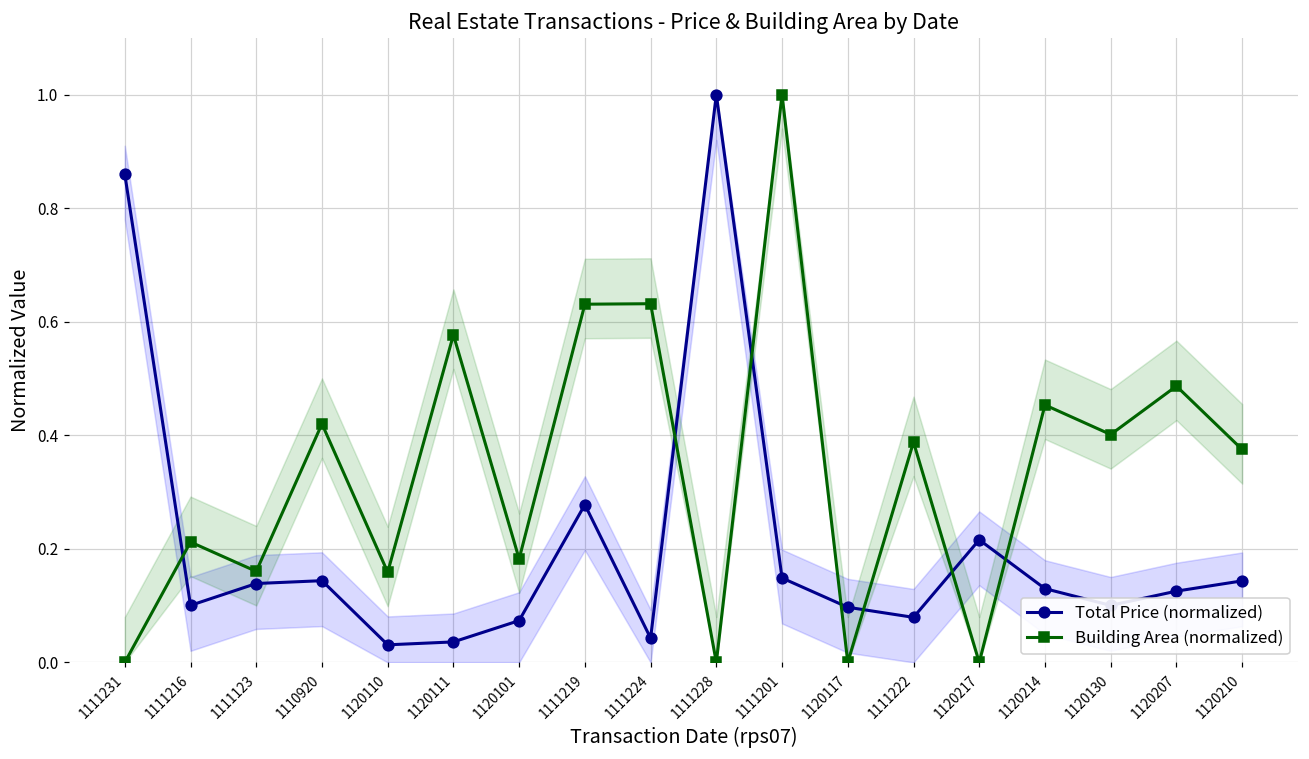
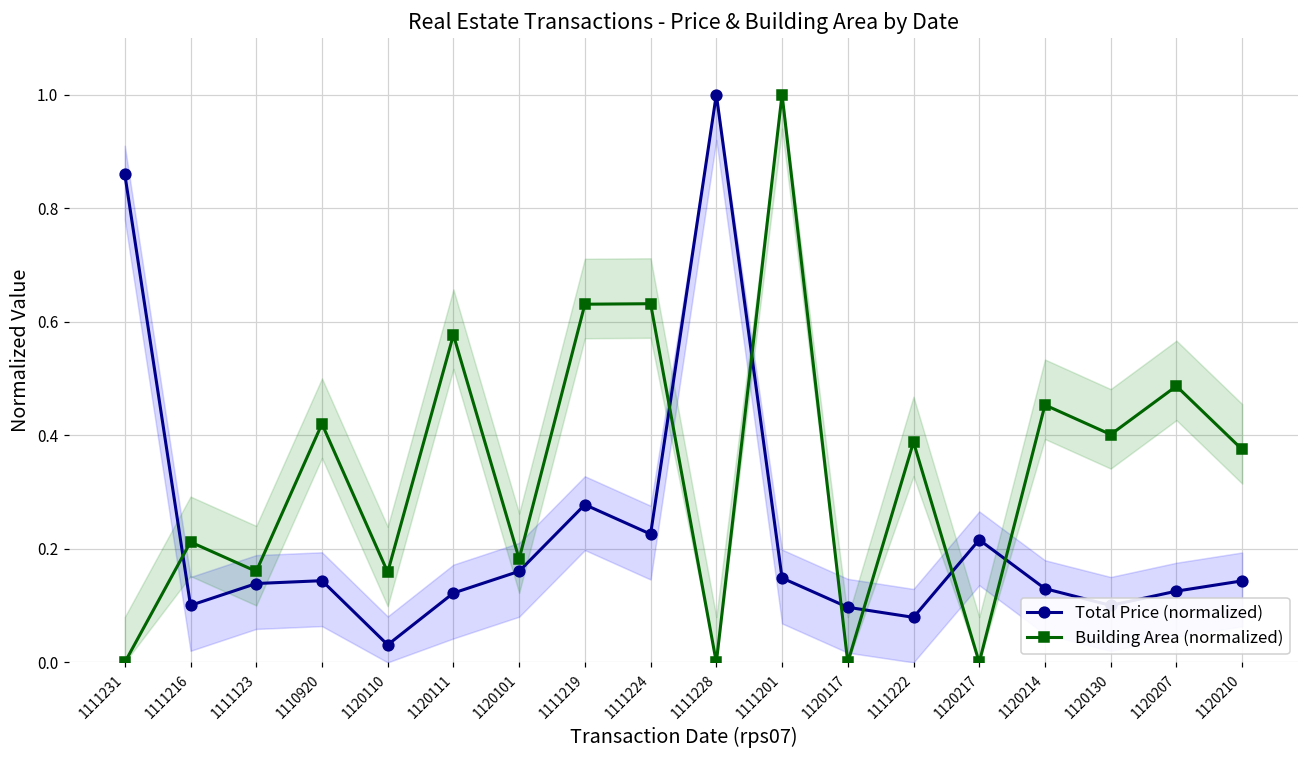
  {
    "Total Price (normalized)": {
      "1111231": 0.86,
      "1111216": 0.10,
      "1111123": 0.14,
      "1110920": 0.14,
      "1120110": 0.03,
-     "1120111": 0.04,
-     "1120101": 0.07,
+     "1120111": 0.12,
+     "1120101": 0.16,
      "1111219": 0.28,
-     "1111224": 0.04,
+     "1111224": 0.23,
      "1111201": 0.15,
      "1120117": 0.10,
      "1111222": 0.08,
      "1120217": 0.22,
      "1120214": 0.13,
      "1120207": 0.13,
      "1120210": 0.14
    }
  }
